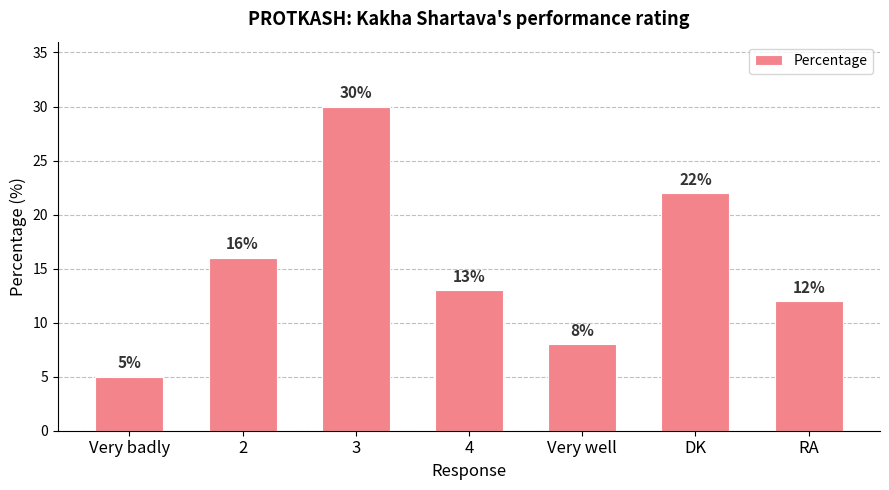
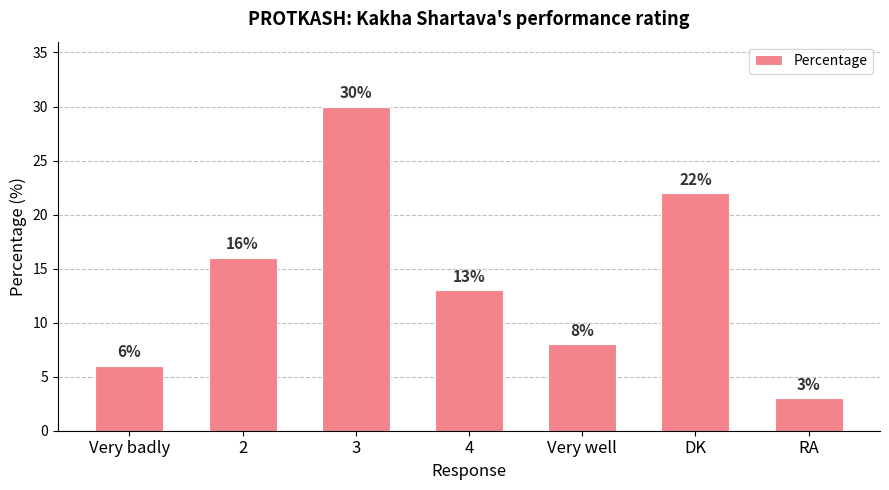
  {
-   "Very badly": "5%",
+   "Very badly": "6%",
    "2": "16%",
    "3": "30%",
    "4": "13%",
    "Very well": "8%",
    "DK": "22%",
-   "RA": "12%"
+   "RA": "3%"
  }
